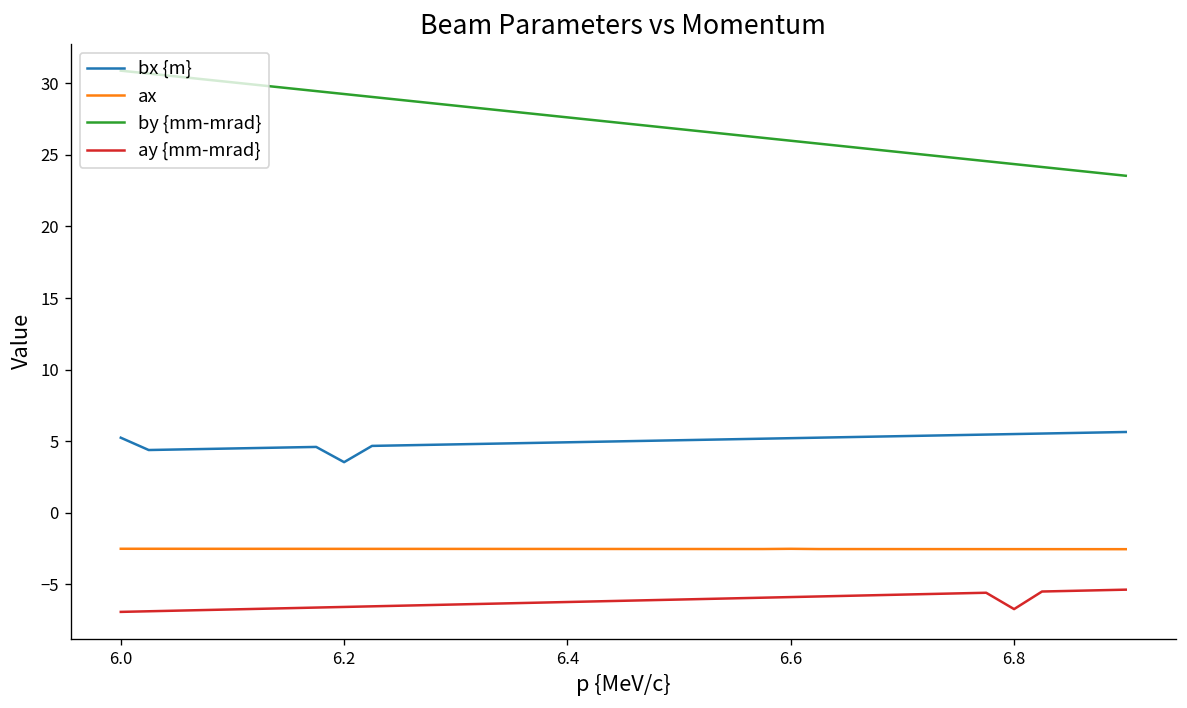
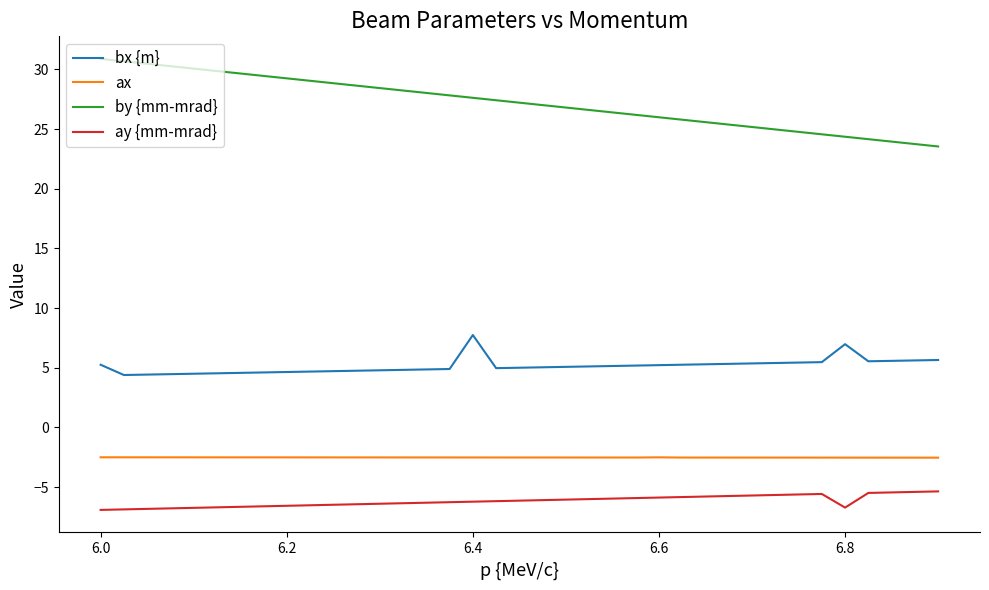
  {
    "bx {m}": {
      "6.0": 5.2,
-     "6.2": 3.5,
-     "6.4": 4.9,
+     "6.2": 4.6,
+     "6.4": 7.7,
      "6.6": 5.2,
-     "6.8": 5.5
+     "6.8": 7.0
    },
    "ax": {
      "6.0": -2.5,
      "6.2": -2.5,
      "6.4": -2.5,
      "6.6": -2.5,
      "6.8": -2.5
    },
    "by {mm-mrad}": {
      "6.2": 29.2,
      "6.4": 27.6,
      "6.6": 26.0,
      "6.8": 24.4
    },
    "ay {mm-mrad}": {
      "6.0": -6.9,
      "6.2": -6.6,
      "6.4": -6.2,
      "6.6": -5.9,
      "6.8": -6.7
    }
  }
